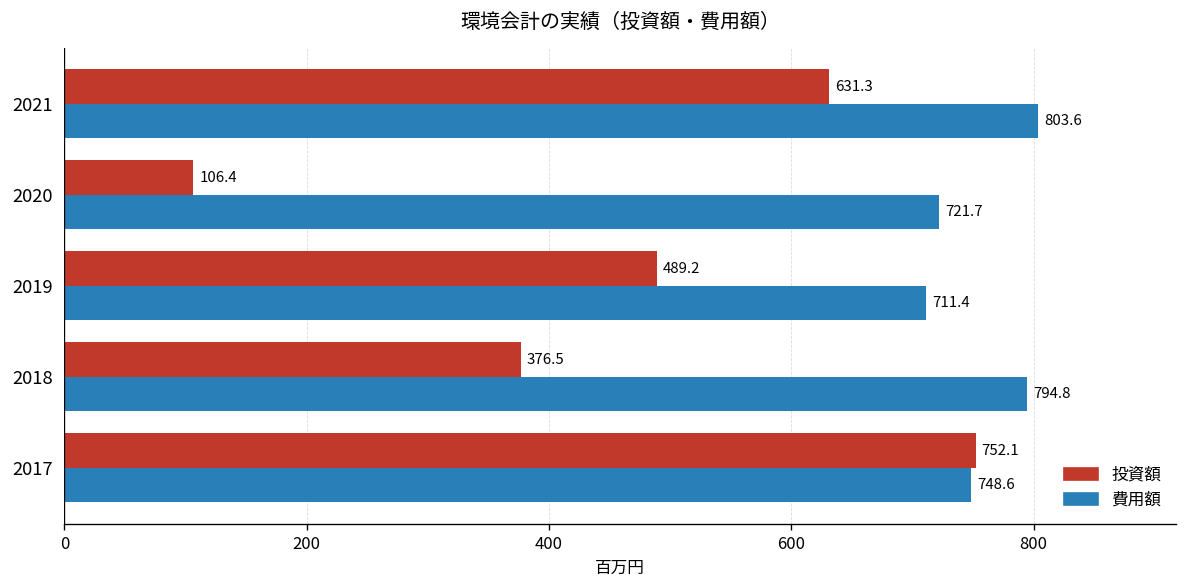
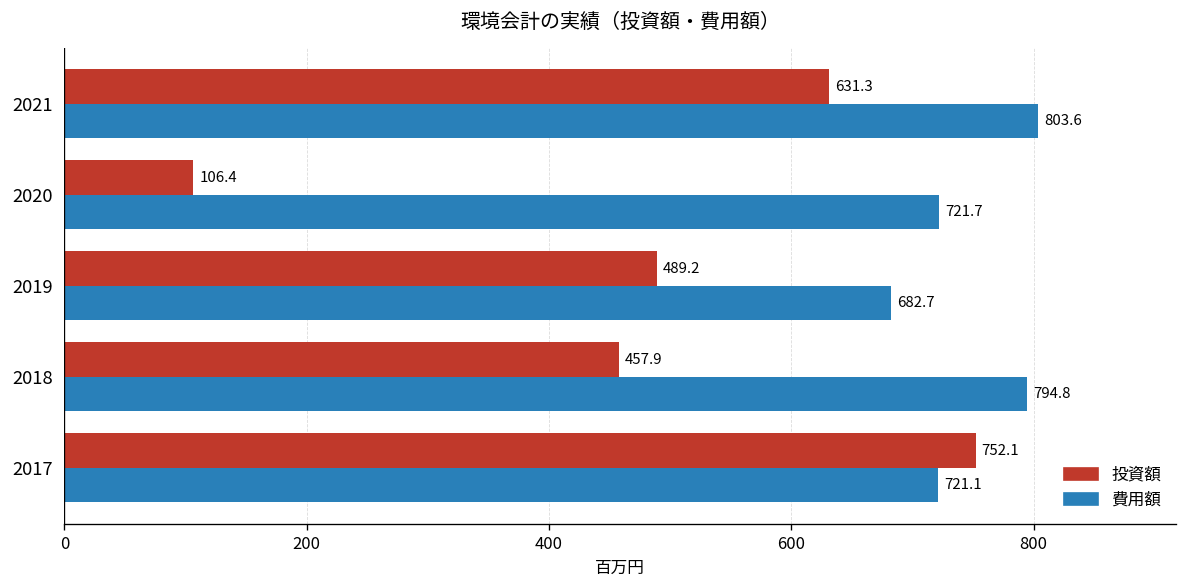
  {
    "投資額": {
      "2021": 631.3,
      "2020": 106.4,
      "2019": 489.2,
-     "2018": 376.5,
+     "2018": 457.9,
      "2017": 752.1
    },
    "費用額": {
      "2021": 803.6,
      "2020": 721.7,
-     "2019": 711.4,
+     "2019": 682.7,
      "2018": 794.8,
-     "2017": 748.6
+     "2017": 721.1
    }
  }
